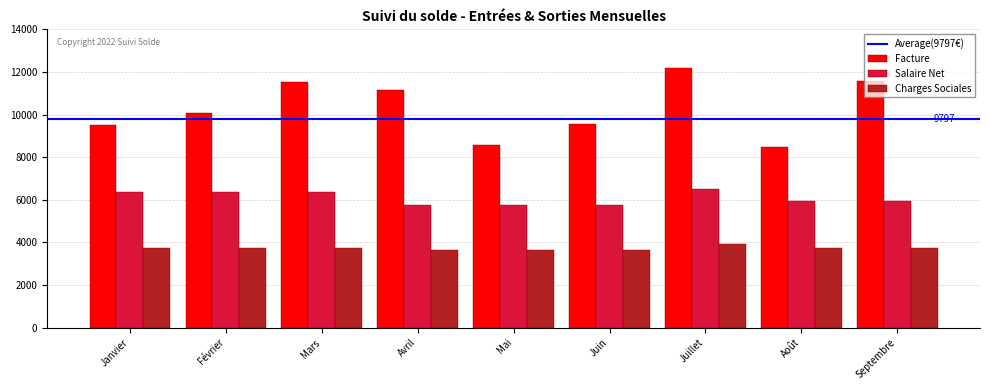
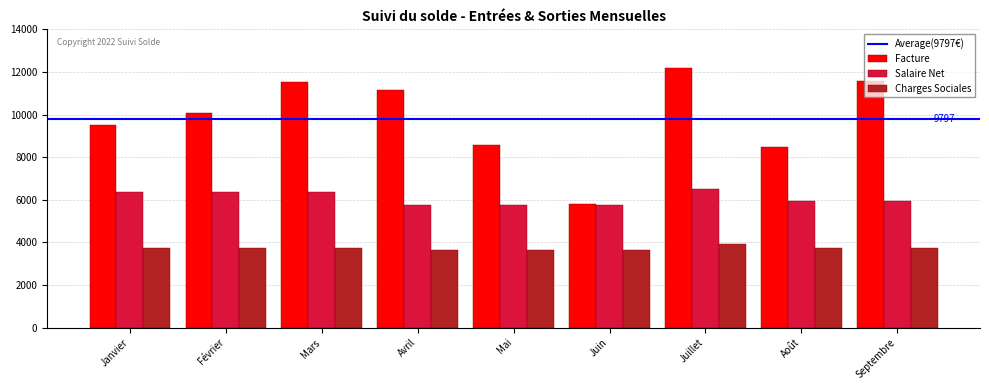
  {
    "Facture": {
      "Janvier": 9500,
      "Février": 10100,
      "Mars": 11500,
      "Avril": 11100,
      "Mai": 8600,
-     "Juin": 9500,
+     "Juin": 5800,
      "Juillet": 12200,
      "Août": 8500
    }
  }
